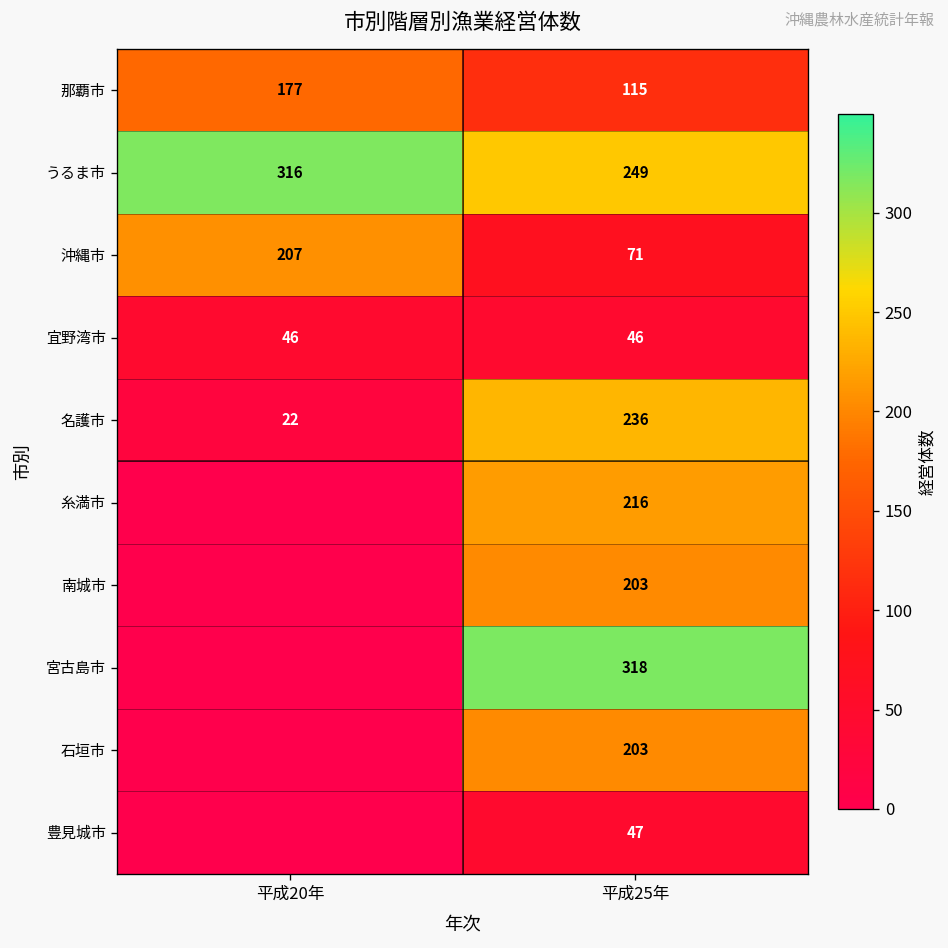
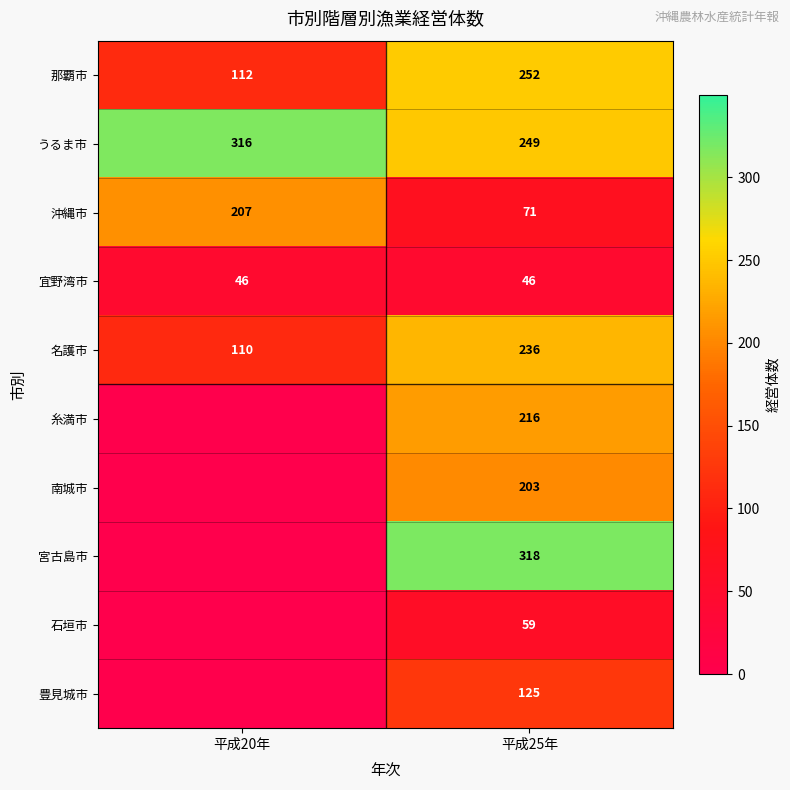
  {
    "那覇市": {
-     "平成20年": 177,
-     "平成25年": 115
+     "平成20年": 112,
+     "平成25年": 252
    },
    "うるま市": {
      "平成20年": 316,
      "平成25年": 249
    },
    "沖縄市": {
      "平成20年": 207,
      "平成25年": 71
    },
    "宜野湾市": {
      "平成20年": 46,
      "平成25年": 46
    },
    "名護市": {
-     "平成20年": 22,
+     "平成20年": 110,
      "平成25年": 236
    },
    "糸満市": {
      "平成25年": 216
    },
    "南城市": {
      "平成25年": 203
    },
    "宮古島市": {
      "平成25年": 318
    },
    "石垣市": {
-     "平成25年": 203
+     "平成25年": 59
    },
    "豊見城市": {
-     "平成25年": 47
+     "平成25年": 125
    }
  }
